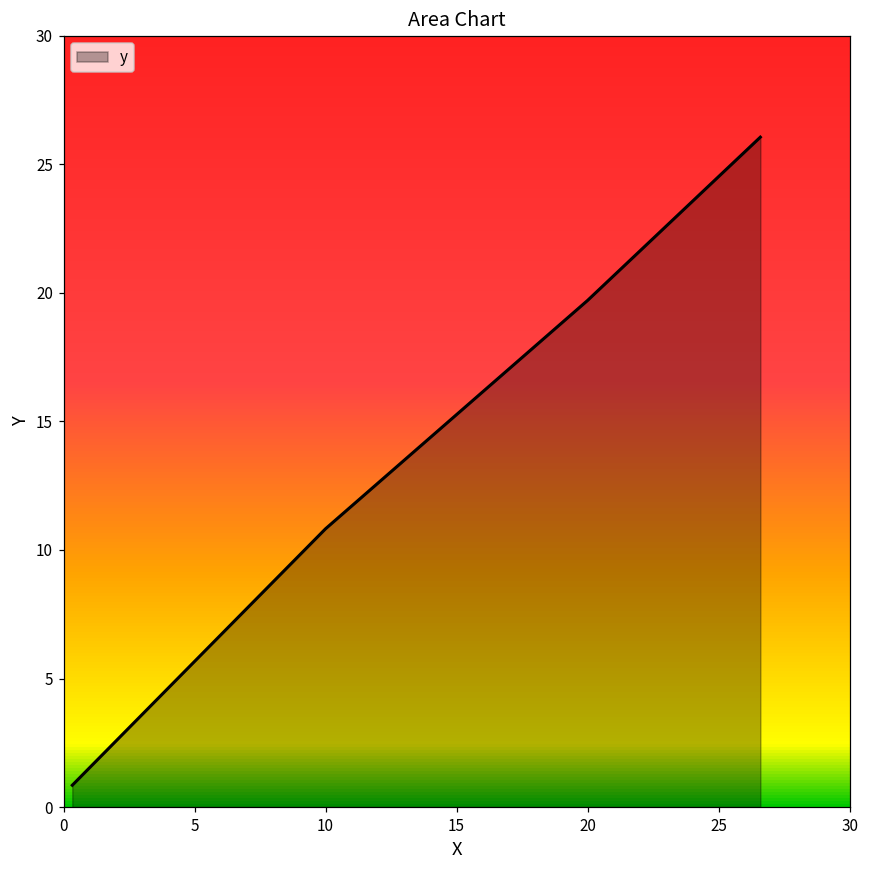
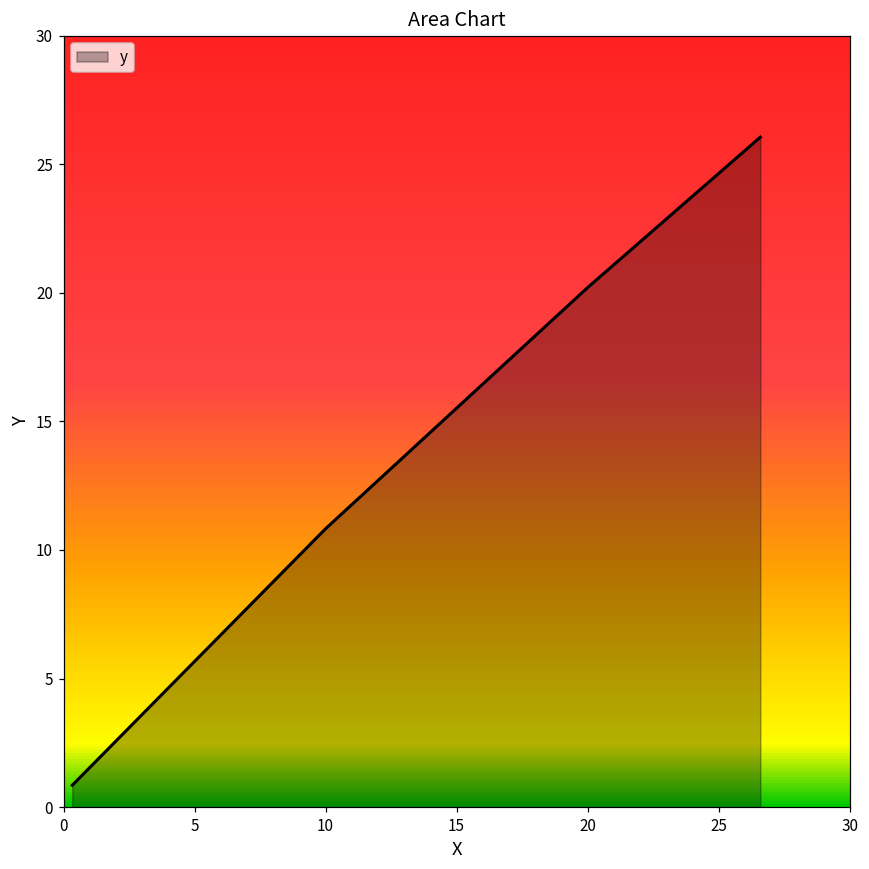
  {
    "10": 10.8,
-   "20": 19.7
+   "20": 20.2
  }
